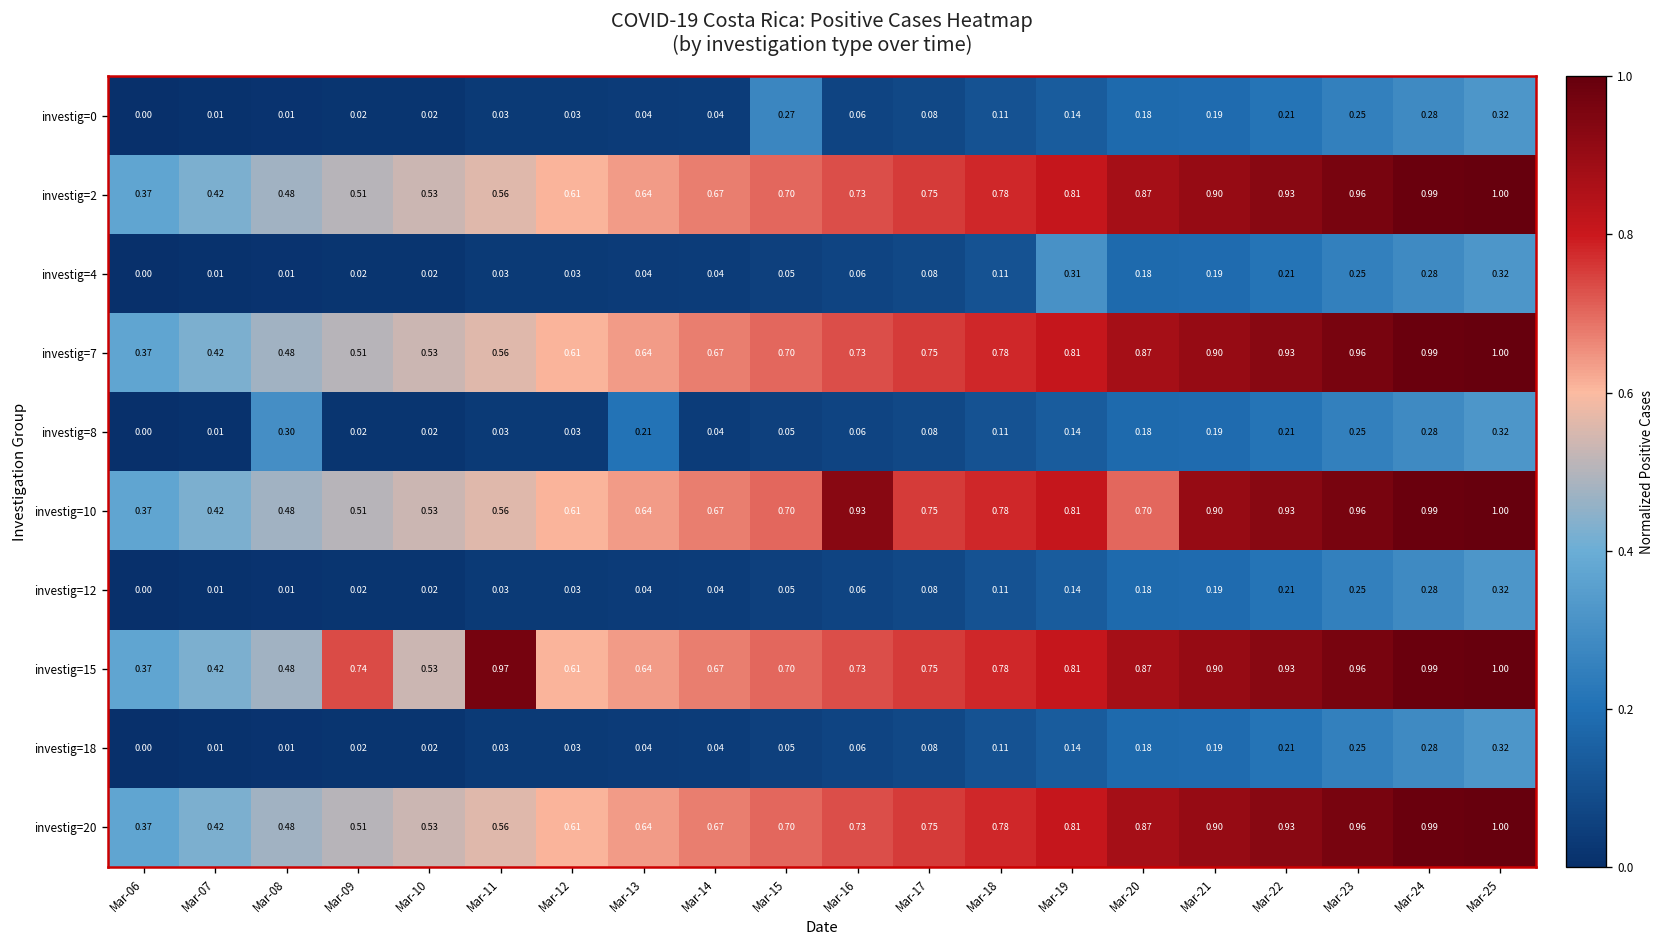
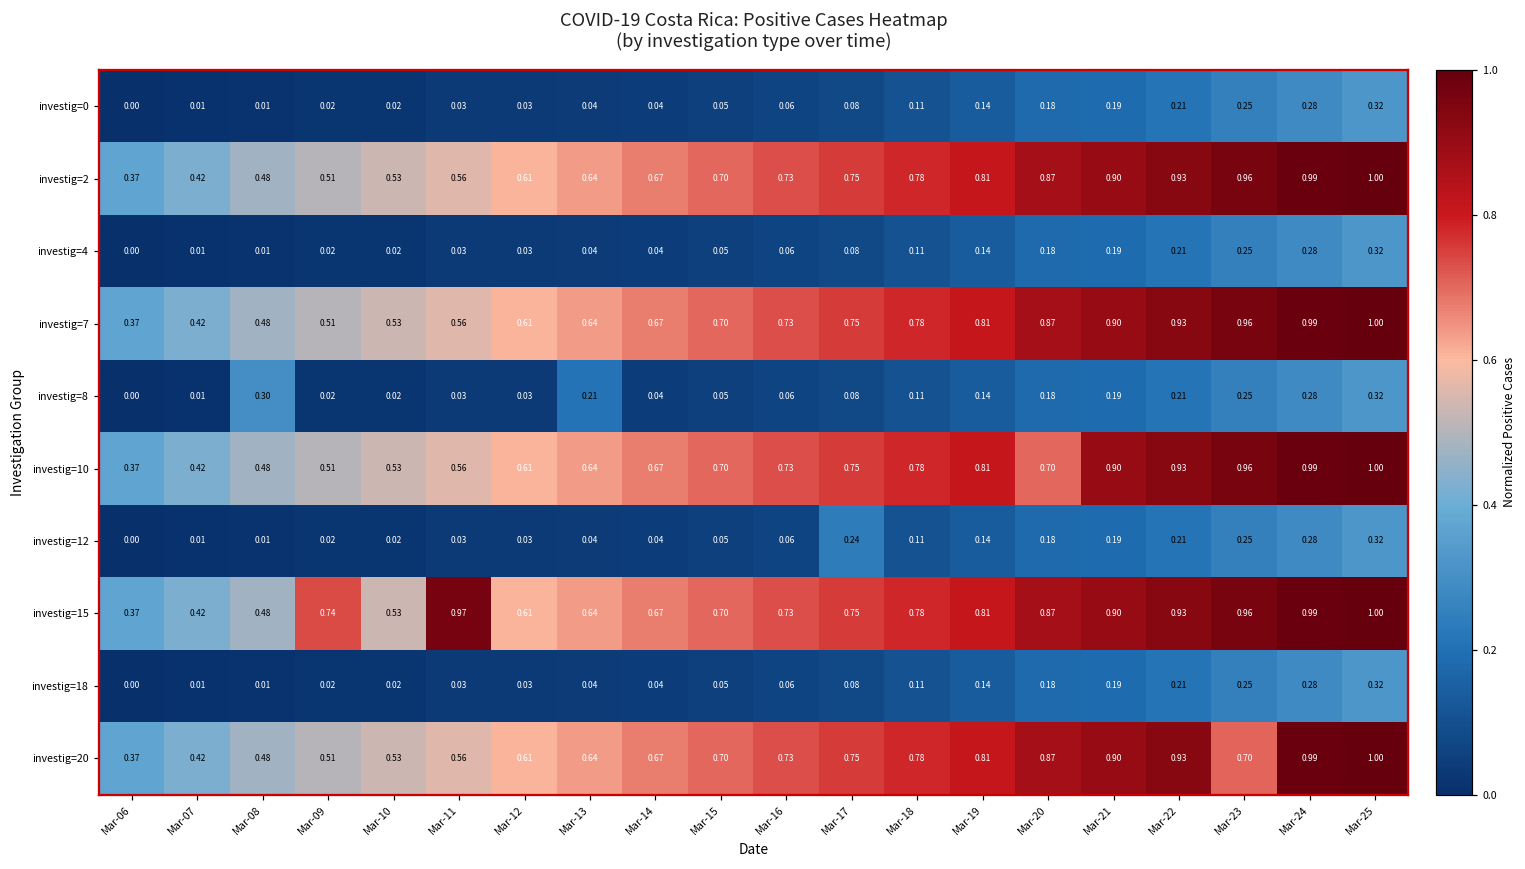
  {
    "investig=0": {
      "Mar-06": 0.00,
      "Mar-07": 0.01,
      "Mar-08": 0.01,
      "Mar-09": 0.02,
      "Mar-10": 0.02,
      "Mar-11": 0.03,
      "Mar-12": 0.03,
      "Mar-13": 0.04,
      "Mar-14": 0.04,
-     "Mar-15": 0.27,
+     "Mar-15": 0.05,
      "Mar-16": 0.06,
      "Mar-17": 0.08,
      "Mar-18": 0.11,
      "Mar-19": 0.14,
      "Mar-20": 0.18,
      "Mar-21": 0.19,
      "Mar-22": 0.21,
      "Mar-23": 0.25,
      "Mar-24": 0.28,
      "Mar-25": 0.32
    },
    "investig=2": {
      "Mar-06": 0.37,
      "Mar-07": 0.42,
      "Mar-08": 0.48,
      "Mar-09": 0.51,
      "Mar-10": 0.53,
      "Mar-11": 0.56,
      "Mar-12": 0.61,
      "Mar-13": 0.64,
      "Mar-14": 0.67,
      "Mar-15": 0.70,
      "Mar-16": 0.73,
      "Mar-17": 0.75,
      "Mar-18": 0.78,
      "Mar-19": 0.81,
      "Mar-20": 0.87,
      "Mar-21": 0.90,
      "Mar-22": 0.93,
      "Mar-23": 0.96,
      "Mar-24": 0.99,
      "Mar-25": 1.00
    },
    "investig=4": {
      "Mar-06": 0.00,
      "Mar-07": 0.01,
      "Mar-08": 0.01,
      "Mar-09": 0.02,
      "Mar-10": 0.02,
      "Mar-11": 0.03,
      "Mar-12": 0.03,
      "Mar-13": 0.04,
      "Mar-14": 0.04,
      "Mar-15": 0.05,
      "Mar-16": 0.06,
      "Mar-17": 0.08,
      "Mar-18": 0.11,
-     "Mar-19": 0.31,
+     "Mar-19": 0.14,
      "Mar-20": 0.18,
      "Mar-21": 0.19,
      "Mar-22": 0.21,
      "Mar-23": 0.25,
      "Mar-24": 0.28,
      "Mar-25": 0.32
    },
    "investig=7": {
      "Mar-06": 0.37,
      "Mar-07": 0.42,
      "Mar-08": 0.48,
      "Mar-09": 0.51,
      "Mar-10": 0.53,
      "Mar-11": 0.56,
      "Mar-12": 0.61,
      "Mar-13": 0.64,
      "Mar-14": 0.67,
      "Mar-15": 0.70,
      "Mar-16": 0.73,
      "Mar-17": 0.75,
      "Mar-18": 0.78,
      "Mar-19": 0.81,
      "Mar-20": 0.87,
      "Mar-21": 0.90,
      "Mar-22": 0.93,
      "Mar-23": 0.96,
      "Mar-24": 0.99,
      "Mar-25": 1.00
    },
    "investig=8": {
      "Mar-06": 0.00,
      "Mar-07": 0.01,
      "Mar-08": 0.30,
      "Mar-09": 0.02,
      "Mar-10": 0.02,
      "Mar-11": 0.03,
      "Mar-12": 0.03,
      "Mar-13": 0.21,
      "Mar-14": 0.04,
      "Mar-15": 0.05,
      "Mar-16": 0.06,
      "Mar-17": 0.08,
      "Mar-18": 0.11,
      "Mar-19": 0.14,
      "Mar-20": 0.18,
      "Mar-21": 0.19,
      "Mar-22": 0.21,
      "Mar-23": 0.25,
      "Mar-24": 0.28,
      "Mar-25": 0.32
    },
    "investig=10": {
      "Mar-06": 0.37,
      "Mar-07": 0.42,
      "Mar-08": 0.48,
      "Mar-09": 0.51,
      "Mar-10": 0.53,
      "Mar-11": 0.56,
      "Mar-12": 0.61,
      "Mar-13": 0.64,
      "Mar-14": 0.67,
      "Mar-15": 0.70,
-     "Mar-16": 0.93,
+     "Mar-16": 0.73,
      "Mar-17": 0.75,
      "Mar-18": 0.78,
      "Mar-19": 0.81,
      "Mar-20": 0.70,
      "Mar-21": 0.90,
      "Mar-22": 0.93,
      "Mar-23": 0.96,
      "Mar-24": 0.99,
      "Mar-25": 1.00
    },
    "investig=12": {
      "Mar-06": 0.00,
      "Mar-07": 0.01,
      "Mar-08": 0.01,
      "Mar-09": 0.02,
      "Mar-10": 0.02,
      "Mar-11": 0.03,
      "Mar-12": 0.03,
      "Mar-13": 0.04,
      "Mar-14": 0.04,
      "Mar-15": 0.05,
      "Mar-16": 0.06,
-     "Mar-17": 0.08,
+     "Mar-17": 0.24,
      "Mar-18": 0.11,
      "Mar-19": 0.14,
      "Mar-20": 0.18,
      "Mar-21": 0.19,
      "Mar-22": 0.21,
      "Mar-23": 0.25,
      "Mar-24": 0.28,
      "Mar-25": 0.32
    },
    "investig=15": {
      "Mar-06": 0.37,
      "Mar-07": 0.42,
      "Mar-08": 0.48,
      "Mar-09": 0.74,
      "Mar-10": 0.53,
      "Mar-11": 0.97,
      "Mar-12": 0.61,
      "Mar-13": 0.64,
      "Mar-14": 0.67,
      "Mar-15": 0.70,
      "Mar-16": 0.73,
      "Mar-17": 0.75,
      "Mar-18": 0.78,
      "Mar-19": 0.81,
      "Mar-20": 0.87,
      "Mar-21": 0.90,
      "Mar-22": 0.93,
      "Mar-23": 0.96,
      "Mar-24": 0.99,
      "Mar-25": 1.00
    },
    "investig=18": {
      "Mar-06": 0.00,
      "Mar-07": 0.01,
      "Mar-08": 0.01,
      "Mar-09": 0.02,
      "Mar-10": 0.02,
      "Mar-11": 0.03,
      "Mar-12": 0.03,
      "Mar-13": 0.04,
      "Mar-14": 0.04,
      "Mar-15": 0.05,
      "Mar-16": 0.06,
      "Mar-17": 0.08,
      "Mar-18": 0.11,
      "Mar-19": 0.14,
      "Mar-20": 0.18,
      "Mar-21": 0.19,
      "Mar-22": 0.21,
      "Mar-23": 0.25,
      "Mar-24": 0.28,
      "Mar-25": 0.32
    },
    "investig=20": {
      "Mar-06": 0.37,
      "Mar-07": 0.42,
      "Mar-08": 0.48,
      "Mar-09": 0.51,
      "Mar-10": 0.53,
      "Mar-11": 0.56,
      "Mar-12": 0.61,
      "Mar-13": 0.64,
      "Mar-14": 0.67,
      "Mar-15": 0.70,
      "Mar-16": 0.73,
      "Mar-17": 0.75,
      "Mar-18": 0.78,
      "Mar-19": 0.81,
      "Mar-20": 0.87,
      "Mar-21": 0.90,
      "Mar-22": 0.93,
-     "Mar-23": 0.96,
+     "Mar-23": 0.70,
      "Mar-24": 0.99,
      "Mar-25": 1.00
    }
  }
